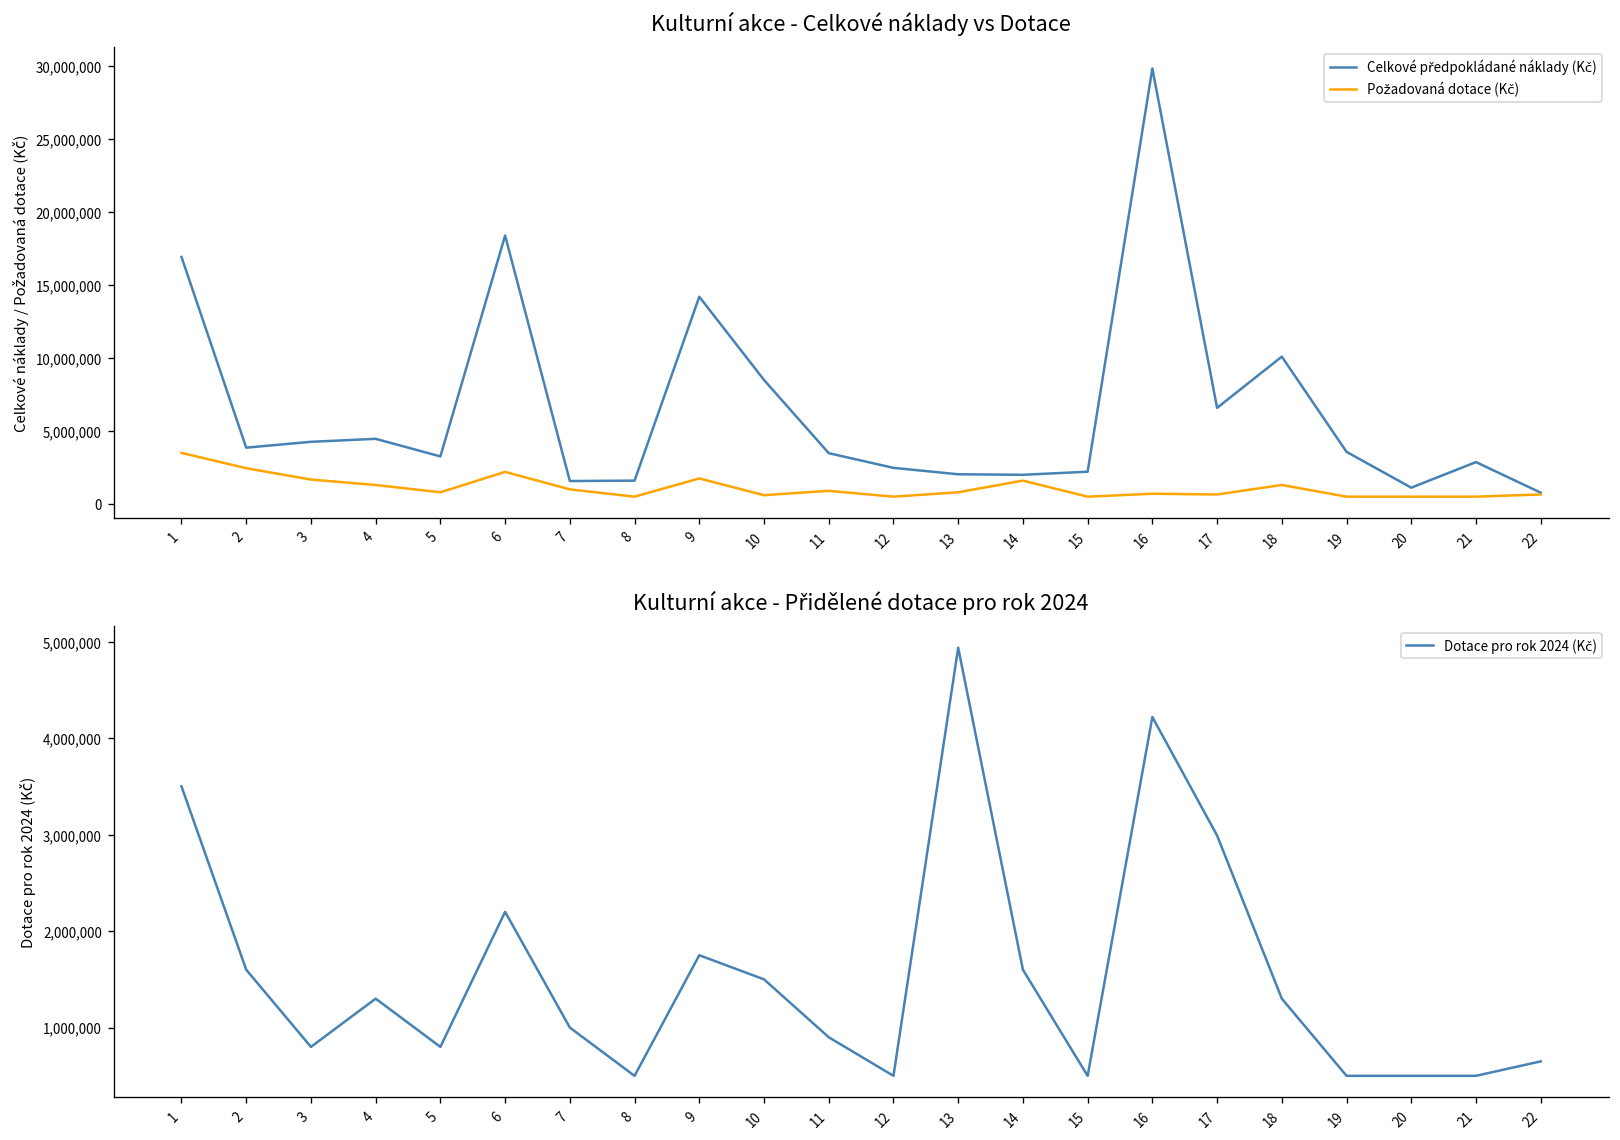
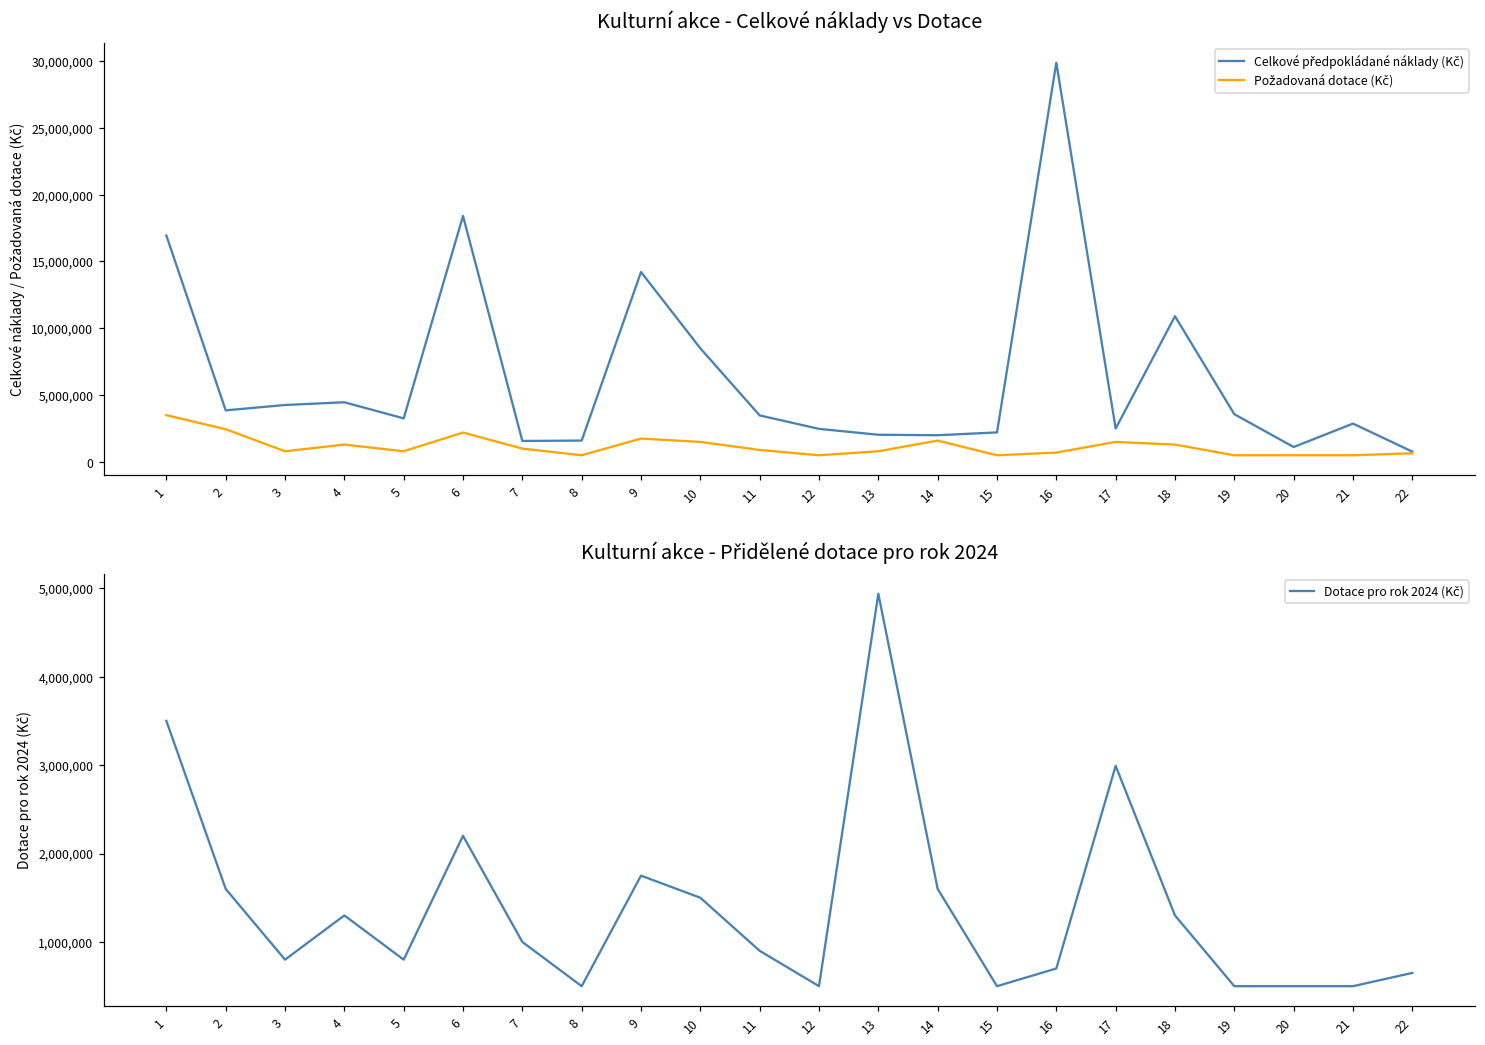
  {
    "Kulturní akce - Celkové náklady vs Dotace": {
      "Celkové předpokládané náklady (Kč)": {
        "1": "16,900,000",
        "2": "3,900,000",
        "3": "4,300,000",
        "4": "4,500,000",
        "5": "3,300,000",
        "6": "18,400,000",
        "7": "1,600,000",
        "8": "1,600,000",
        "9": "14,200,000",
        "10": "8,500,000",
        "11": "3,500,000",
        "12": "2,500,000",
        "13": "2,000,000",
        "14": "2,000,000",
        "15": "2,200,000",
        "16": "29,900,000",
-       "17": "6,600,000",
-       "18": "10,100,000",
+       "17": "2,500,000",
+       "18": "10,900,000",
        "19": "3,600,000",
        "20": "1,100,000",
        "21": "2,900,000"
      },
      "Požadovaná dotace (Kč)": {
        "1": "3,500,000",
        "2": "2,500,000",
-       "3": "1,700,000",
+       "3": "800,000",
        "4": "1,300,000",
        "5": "800,000",
        "6": "2,200,000",
        "7": "1,000,000",
        "8": "500,000",
        "9": "1,800,000",
-       "10": "600,000",
+       "10": "1,500,000",
        "11": "900,000",
        "12": "500,000",
        "13": "800,000",
        "14": "1,600,000",
        "15": "500,000",
        "16": "700,000",
-       "17": "600,000",
+       "17": "1,500,000",
        "18": "1,300,000",
        "19": "500,000",
        "20": "500,000",
        "21": "500,000"
      }
    },
    "Kulturní akce - Přidělené dotace pro rok 2024": {
      "1": "3,500,000",
      "2": "1,600,000",
      "3": "800,000",
      "4": "1,300,000",
      "5": "800,000",
      "6": "2,200,000",
      "7": "1,000,000",
      "8": "500,000",
      "9": "1,800,000",
      "10": "1,500,000",
      "11": "900,000",
      "12": "500,000",
      "13": "4,900,000",
      "14": "1,600,000",
      "15": "500,000",
-     "16": "4,200,000",
+     "16": "700,000",
      "17": "3,000,000",
      "18": "1,300,000",
      "19": "500,000",
      "20": "500,000",
      "21": "500,000",
      "22": "700,000"
    }
  }
